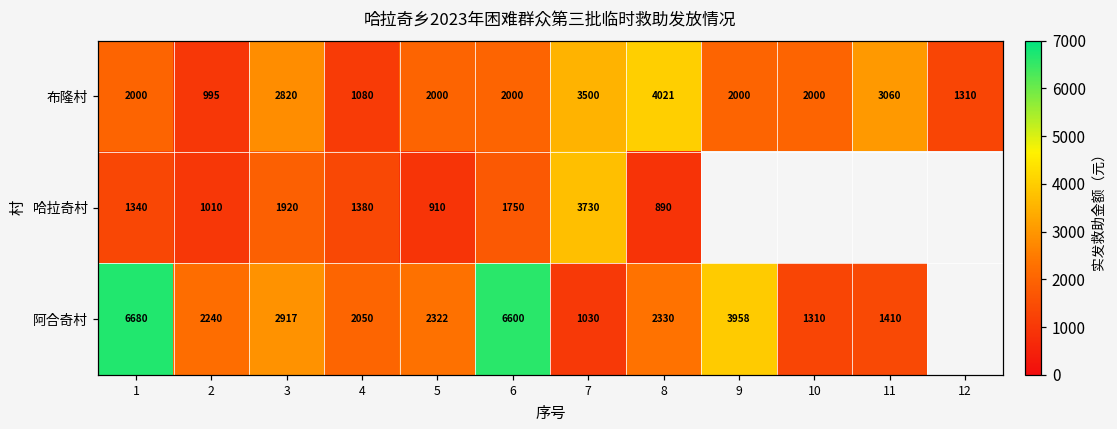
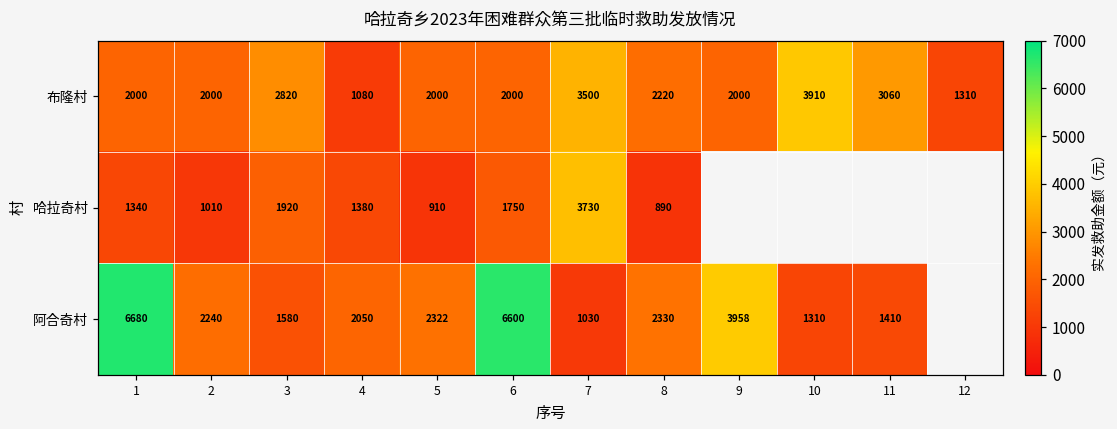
  {
    "布隆村": {
      "1": 2000,
-     "2": 995,
+     "2": 2000,
      "3": 2820,
      "4": 1080,
      "5": 2000,
      "6": 2000,
      "7": 3500,
-     "8": 4021,
+     "8": 2220,
      "9": 2000,
-     "10": 2000,
+     "10": 3910,
      "11": 3060,
      "12": 1310
    },
    "哈拉奇村": {
      "1": 1340,
      "2": 1010,
      "3": 1920,
      "4": 1380,
      "5": 910,
      "6": 1750,
      "7": 3730,
      "8": 890
    },
    "阿合奇村": {
      "1": 6680,
      "2": 2240,
-     "3": 2917,
+     "3": 1580,
      "4": 2050,
      "5": 2322,
      "6": 6600,
      "7": 1030,
      "8": 2330,
      "9": 3958,
      "10": 1310,
      "11": 1410
    }
  }
